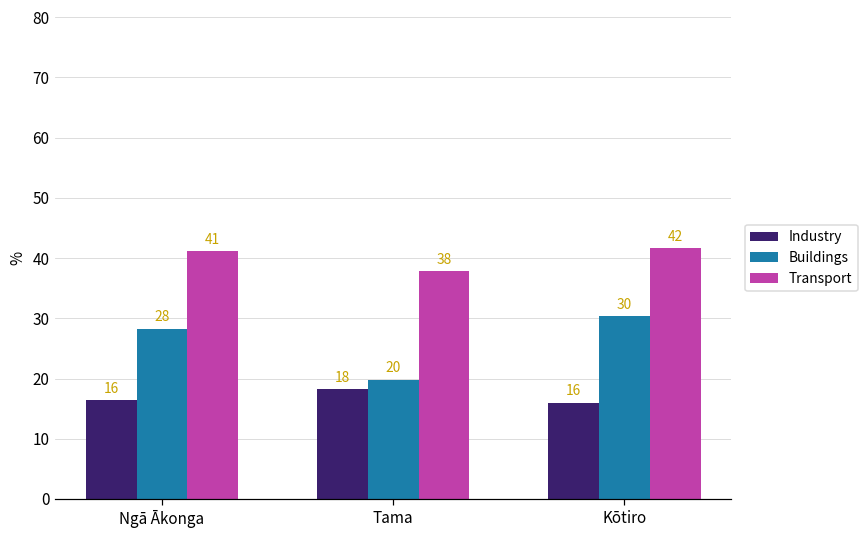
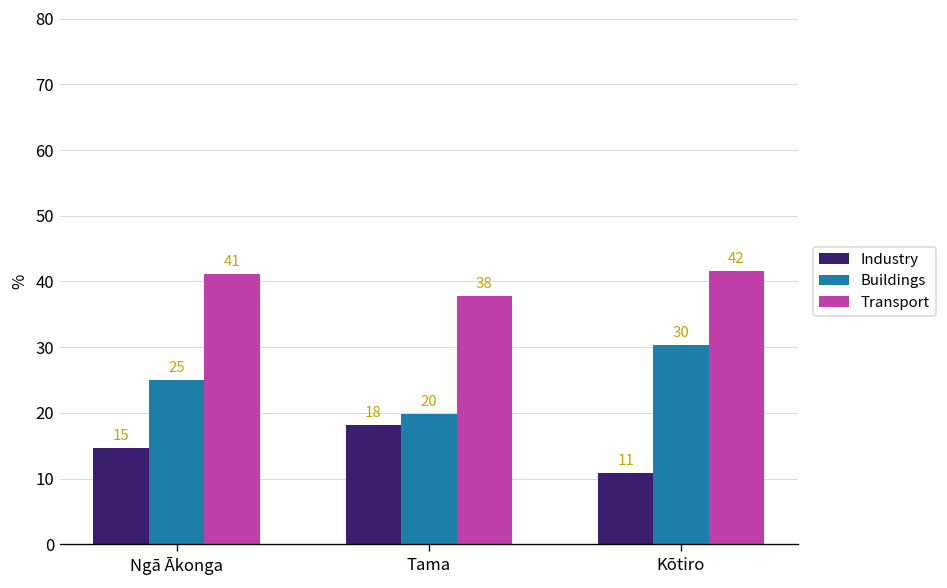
  {
    "Industry": {
-     "Ngā Ākonga": 16,
+     "Ngā Ākonga": 15,
      "Tama": 18,
-     "Kōtiro": 16
+     "Kōtiro": 11
    },
    "Buildings": {
-     "Ngā Ākonga": 28,
+     "Ngā Ākonga": 25,
      "Tama": 20,
      "Kōtiro": 30
    },
    "Transport": {
      "Ngā Ākonga": 41,
      "Tama": 38,
      "Kōtiro": 42
    }
  }
